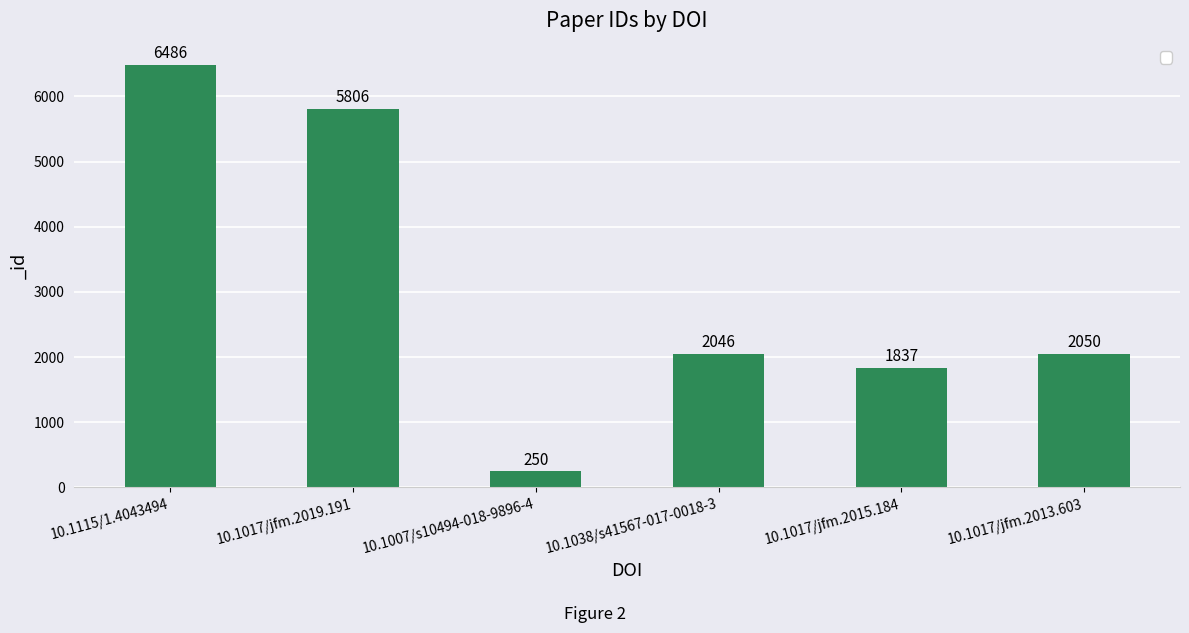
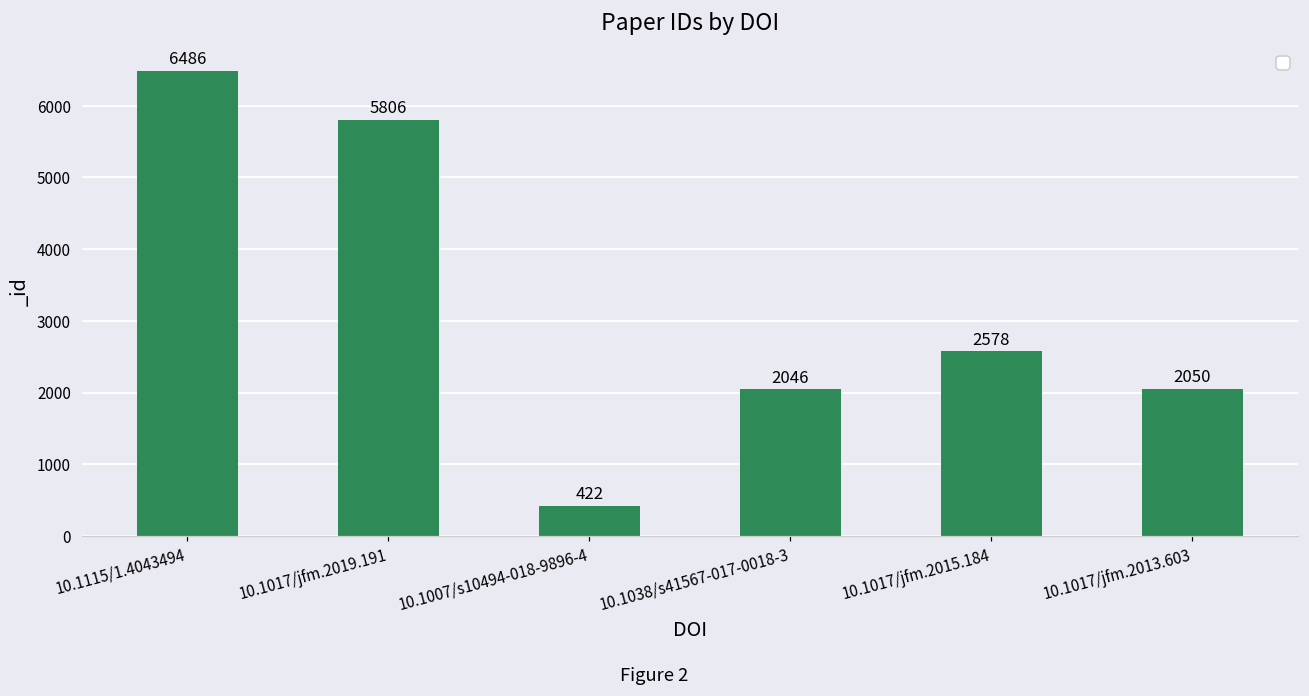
  {
    "10.1115/1.4043494": 6486,
    "10.1017/jfm.2019.191": 5806,
-   "10.1007/s10494-018-9896-4": 250,
+   "10.1007/s10494-018-9896-4": 422,
    "10.1038/s41567-017-0018-3": 2046,
-   "10.1017/jfm.2015.184": 1837,
+   "10.1017/jfm.2015.184": 2578,
    "10.1017/jfm.2013.603": 2050
  }
